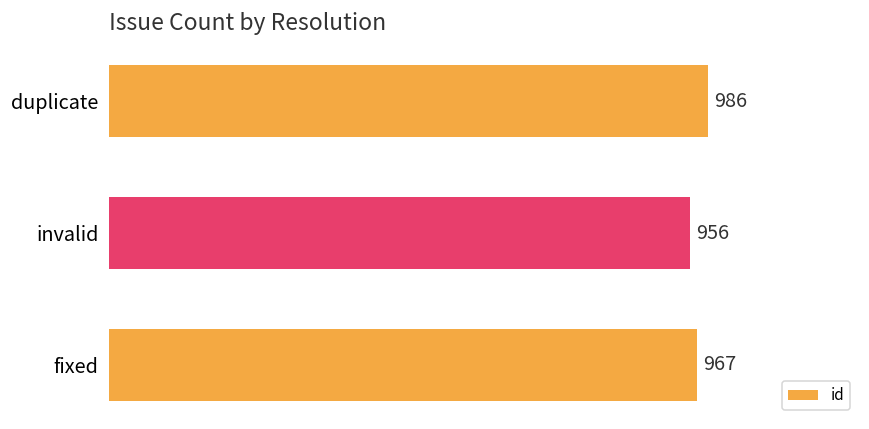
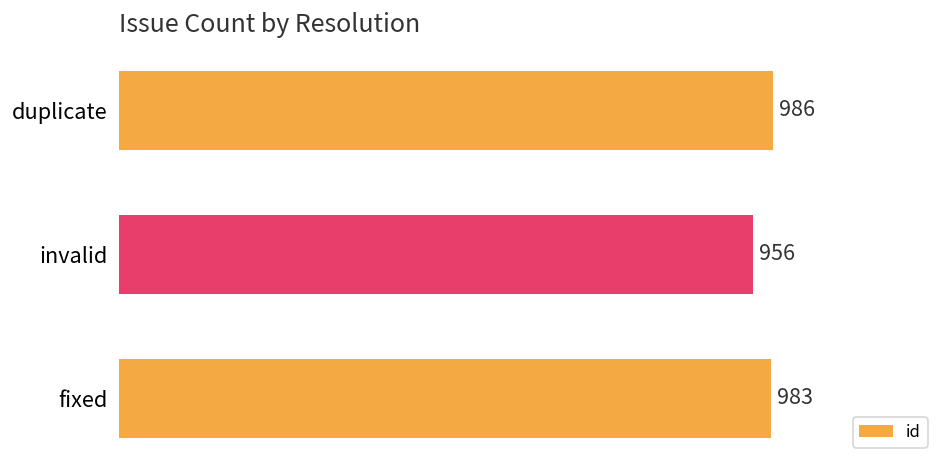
  {
    "duplicate": 986,
    "invalid": 956,
-   "fixed": 967
+   "fixed": 983
  }
